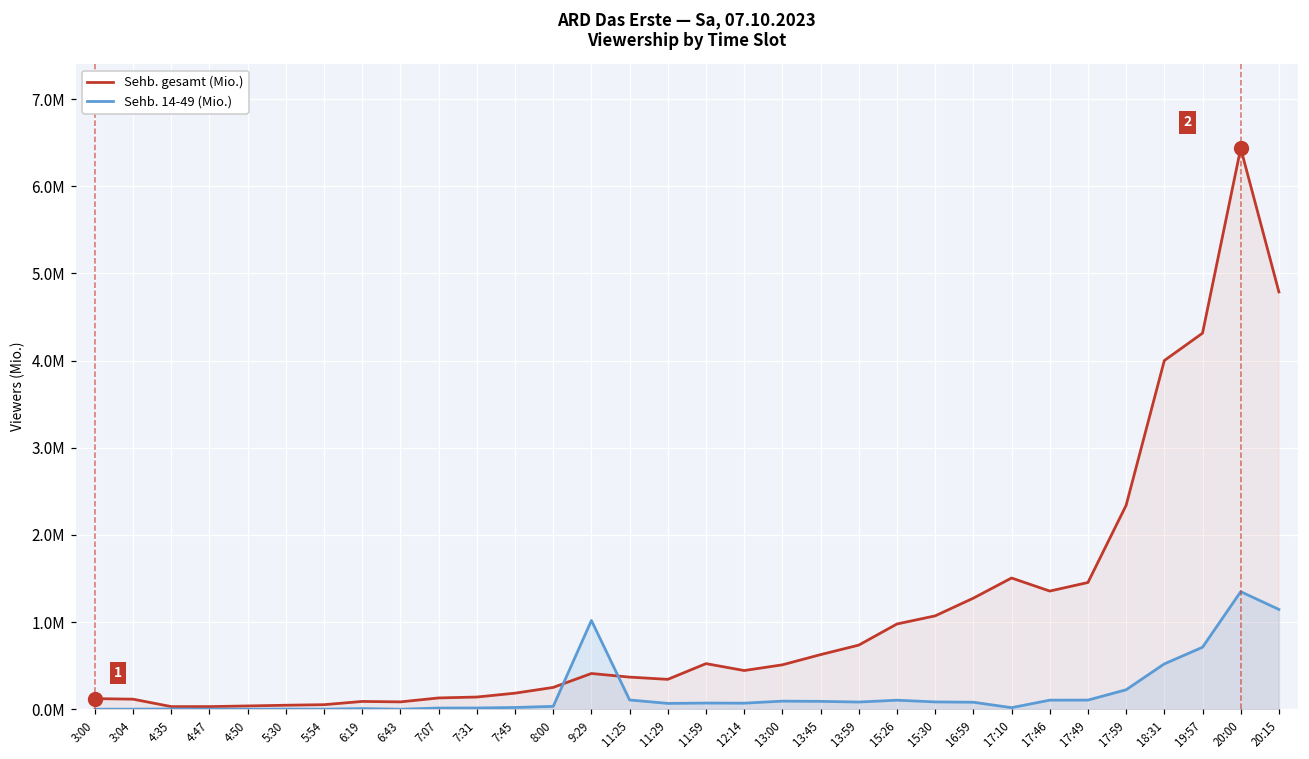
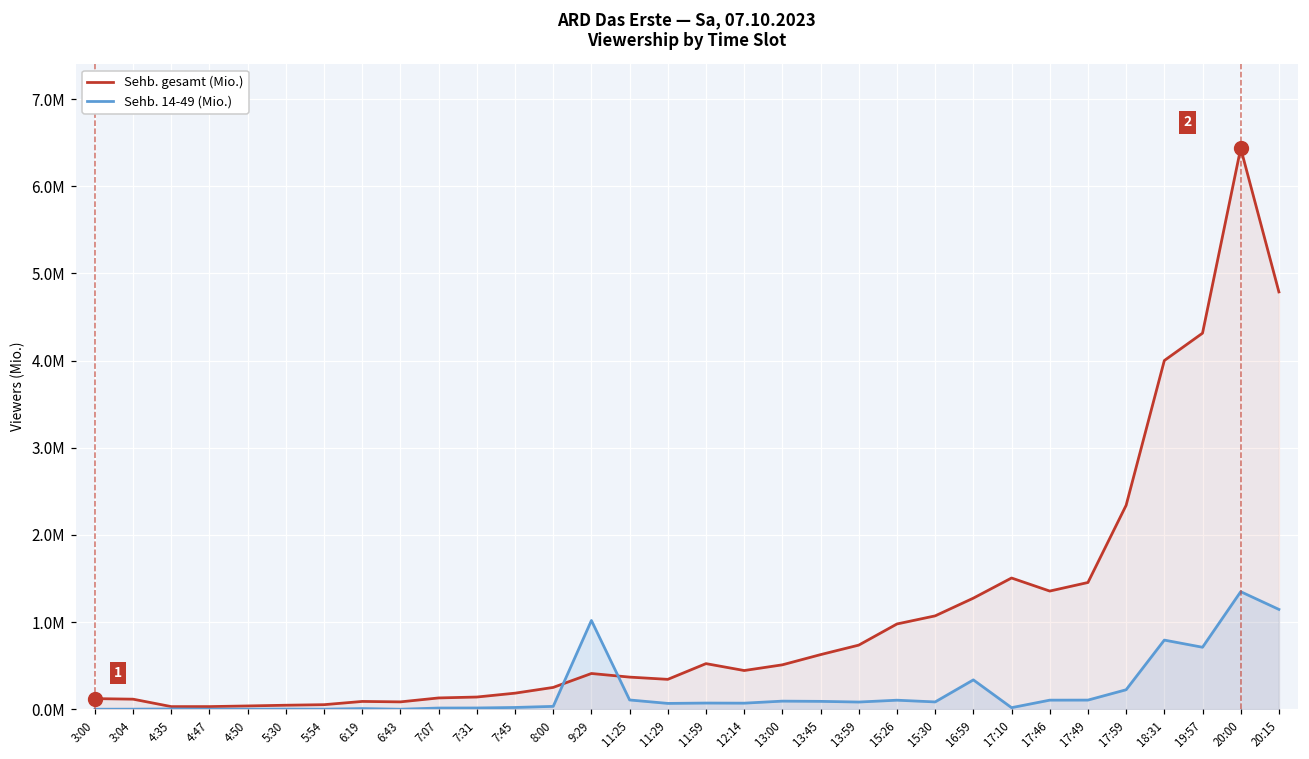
  {
    "Sehb. 14-49 (Mio.)": {
      "3:00": 0,
      "3:04": 0,
      "4:50": 0,
      "5:30": 0,
      "5:54": 0,
      "6:19": 0,
      "6:43": 0,
      "7:07": 0,
      "7:31": 0,
      "7:45": 0,
      "8:00": 0,
      "9:29": 1000000,
      "11:25": 100000,
      "11:29": 100000,
      "11:59": 100000,
      "12:14": 100000,
      "13:00": 100000,
      "13:45": 100000,
      "13:59": 100000,
      "15:26": 100000,
      "15:30": 100000,
-     "16:59": 100000,
+     "16:59": 300000,
      "17:10": 0,
      "17:46": 100000,
      "17:49": 100000,
      "17:59": 200000,
-     "18:31": 500000,
+     "18:31": 800000,
      "19:57": 700000,
      "20:00": 1300000,
      "20:15": 1100000
    }
  }
